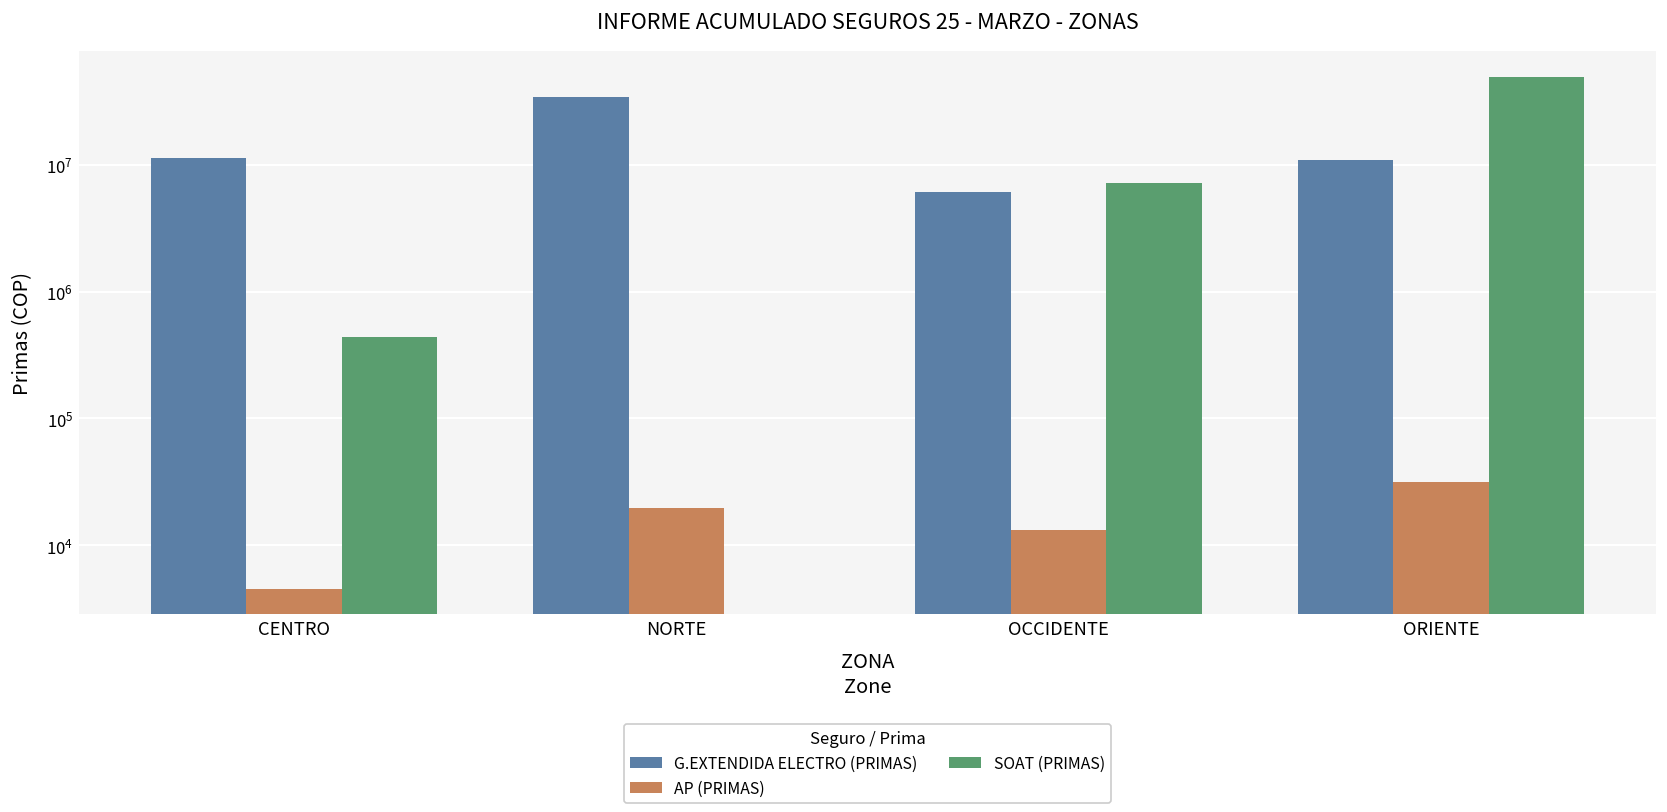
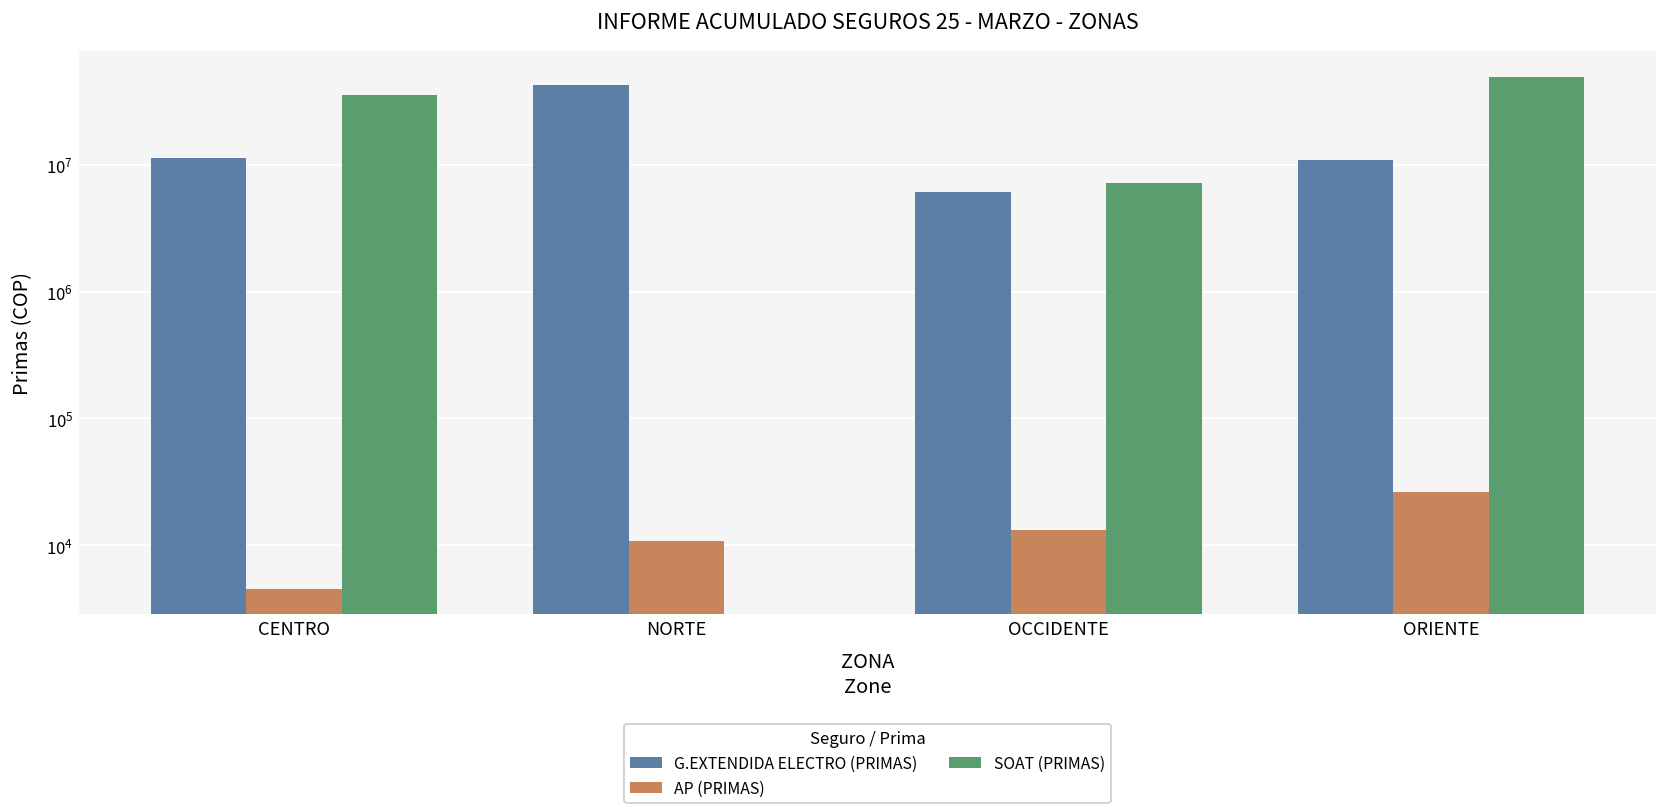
  {
    "G.EXTENDIDA ELECTRO (PRIMAS)": {
      "CENTRO": 11000000,
-     "NORTE": 34000000,
+     "NORTE": 42000000,
      "OCCIDENTE": 6000000,
      "ORIENTE": 11000000
    },
    "AP (PRIMAS)": {
      "CENTRO": 4600,
-     "NORTE": 20000,
+     "NORTE": 11000,
      "OCCIDENTE": 13000,
-     "ORIENTE": 31000
+     "ORIENTE": 26000
    },
    "SOAT (PRIMAS)": {
-     "CENTRO": 440000,
+     "CENTRO": 35000000,
      "OCCIDENTE": 7000000,
      "ORIENTE": 50000000
    }
  }
